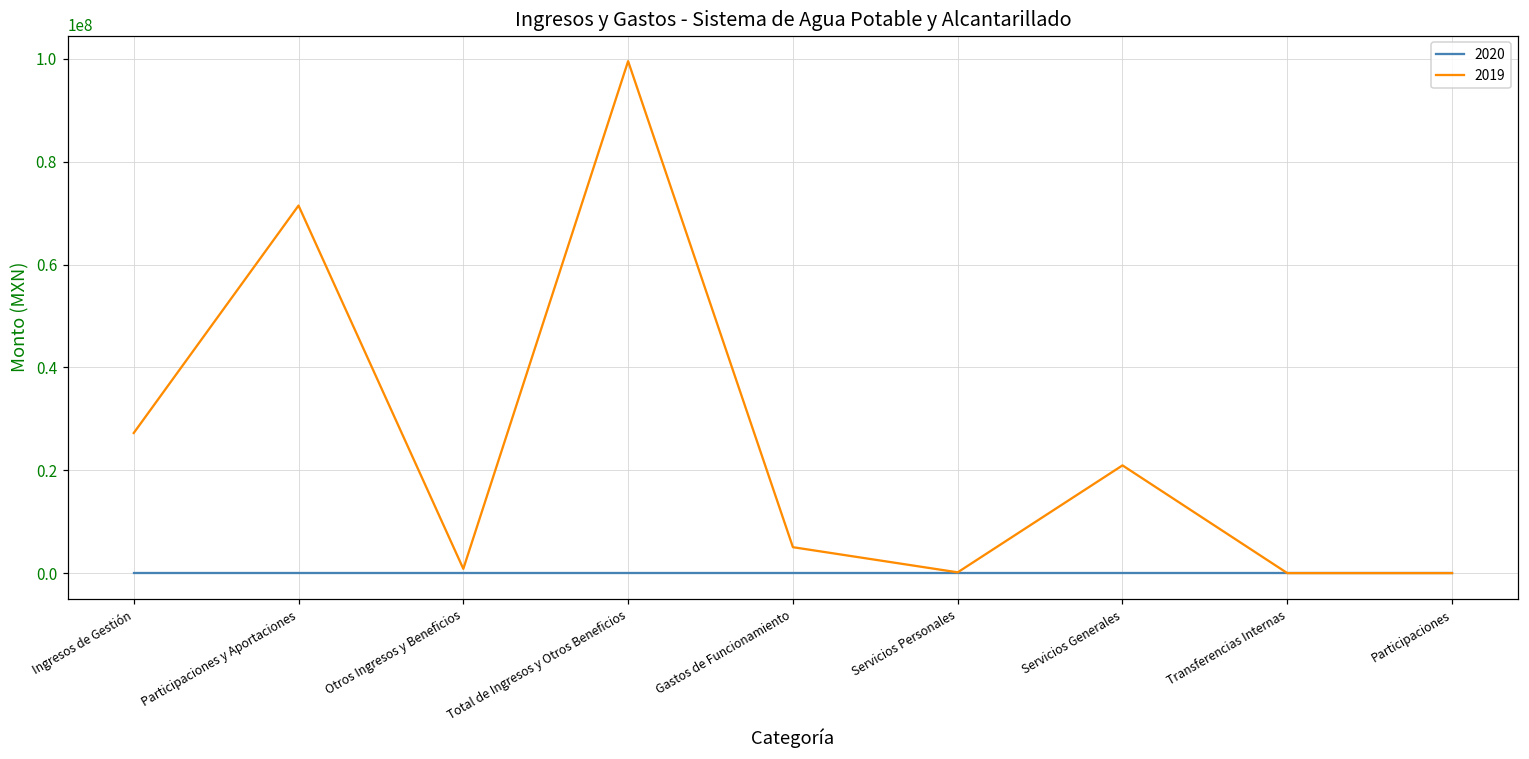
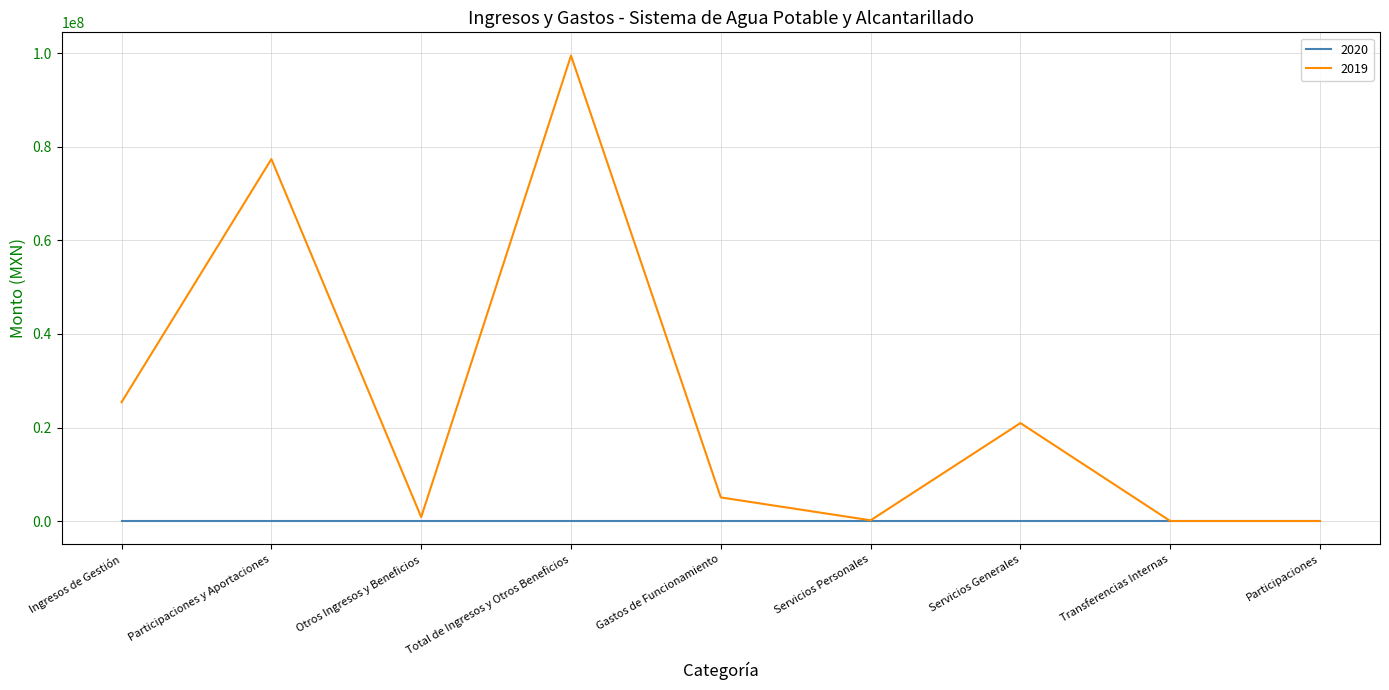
  {
    "2020": {
      "Ingresos de Gestión": 0,
      "Participaciones y Aportaciones": 0,
      "Otros Ingresos y Beneficios": 0,
      "Total de Ingresos y Otros Beneficios": 0,
      "Gastos de Funcionamiento": 0,
      "Servicios Generales": 0
    },
    "2019": {
-     "Ingresos de Gestión": 27000000,
-     "Participaciones y Aportaciones": 71000000,
+     "Ingresos de Gestión": 25000000,
+     "Participaciones y Aportaciones": 77000000,
      "Otros Ingresos y Beneficios": 1000000,
      "Total de Ingresos y Otros Beneficios": 100000000,
      "Gastos de Funcionamiento": 5000000,
      "Servicios Generales": 21000000
    }
  }
